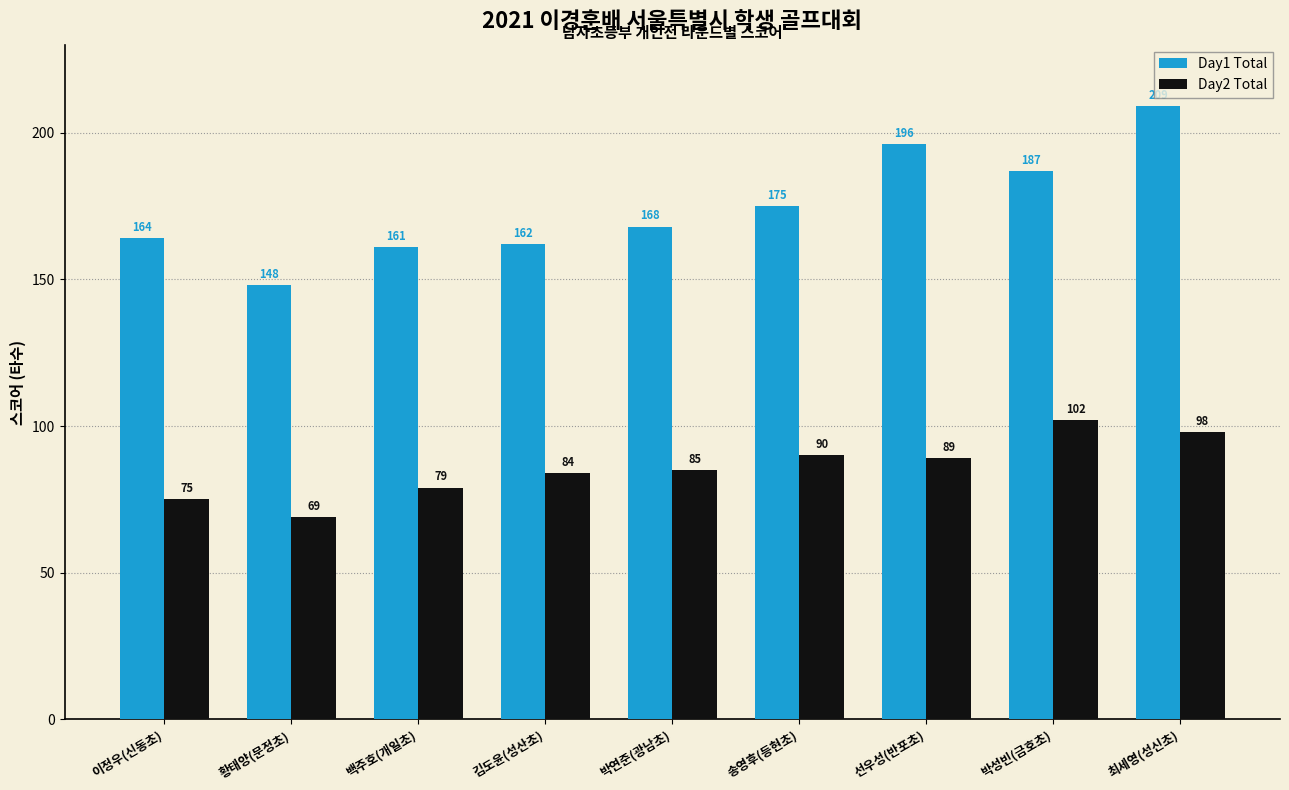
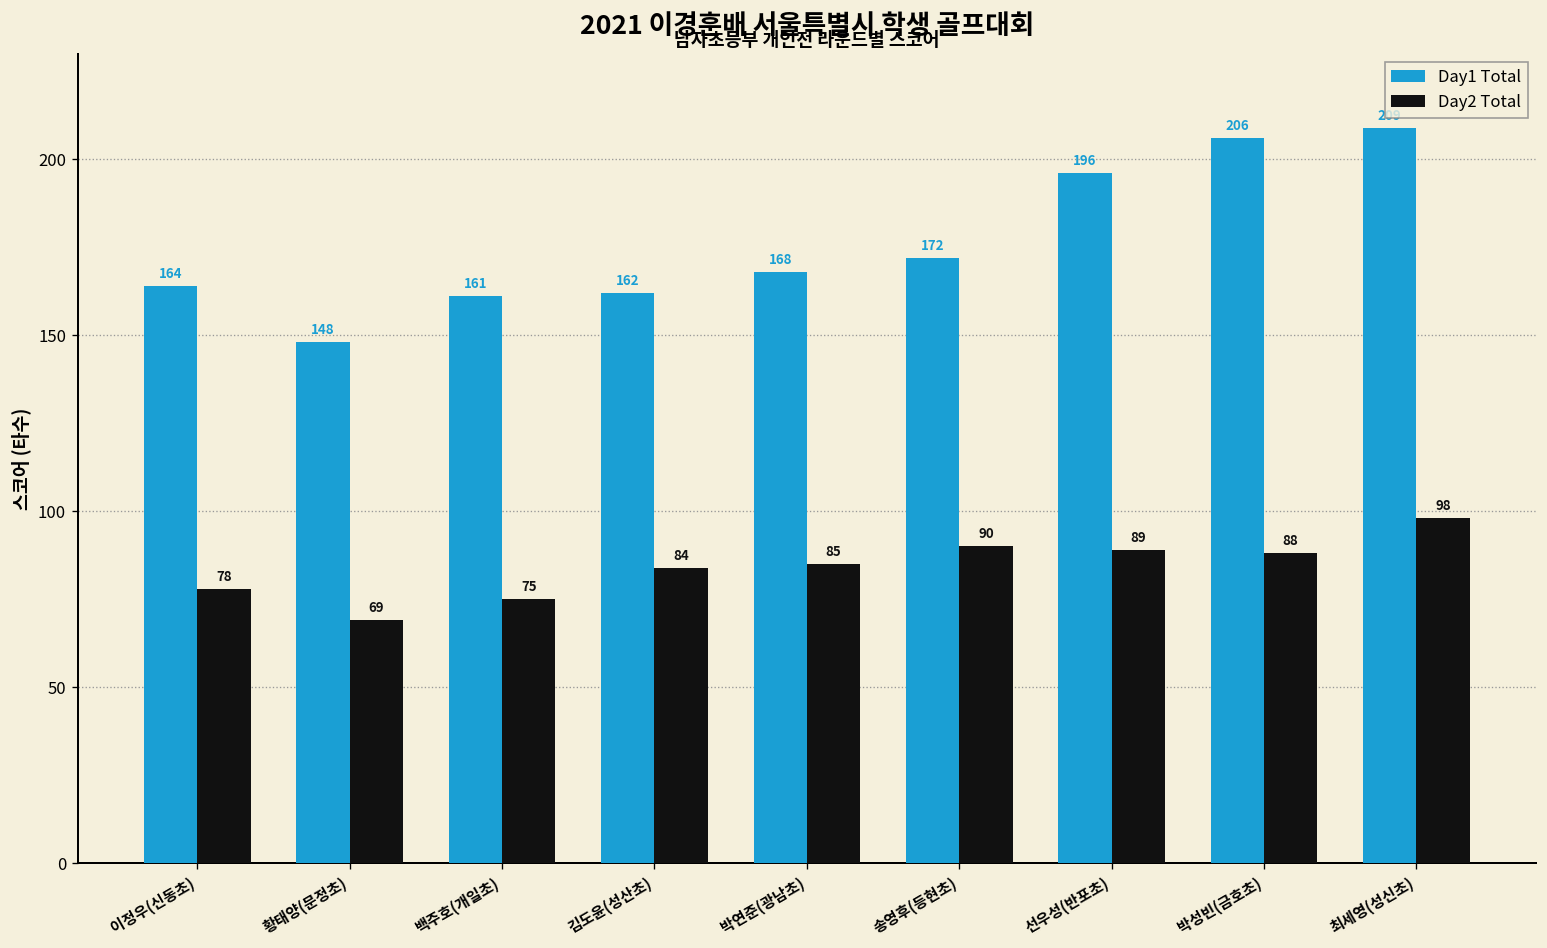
  {
    "Day1 Total": {
      "이정우(신동초)": 164,
      "황태양(문정초)": 148,
      "백주호(개일초)": 161,
      "김도윤(성산초)": 162,
      "박연준(광남초)": 168,
-     "송영후(등현초)": 175,
+     "송영후(등현초)": 172,
      "선우성(반포초)": 196,
-     "박성빈(금호초)": 187
+     "박성빈(금호초)": 206
    },
    "Day2 Total": {
-     "이정우(신동초)": 75,
+     "이정우(신동초)": 78,
      "황태양(문정초)": 69,
-     "백주호(개일초)": 79,
+     "백주호(개일초)": 75,
      "김도윤(성산초)": 84,
      "박연준(광남초)": 85,
      "송영후(등현초)": 90,
      "선우성(반포초)": 89,
-     "박성빈(금호초)": 102,
+     "박성빈(금호초)": 88,
      "최세영(성신초)": 98
    }
  }
